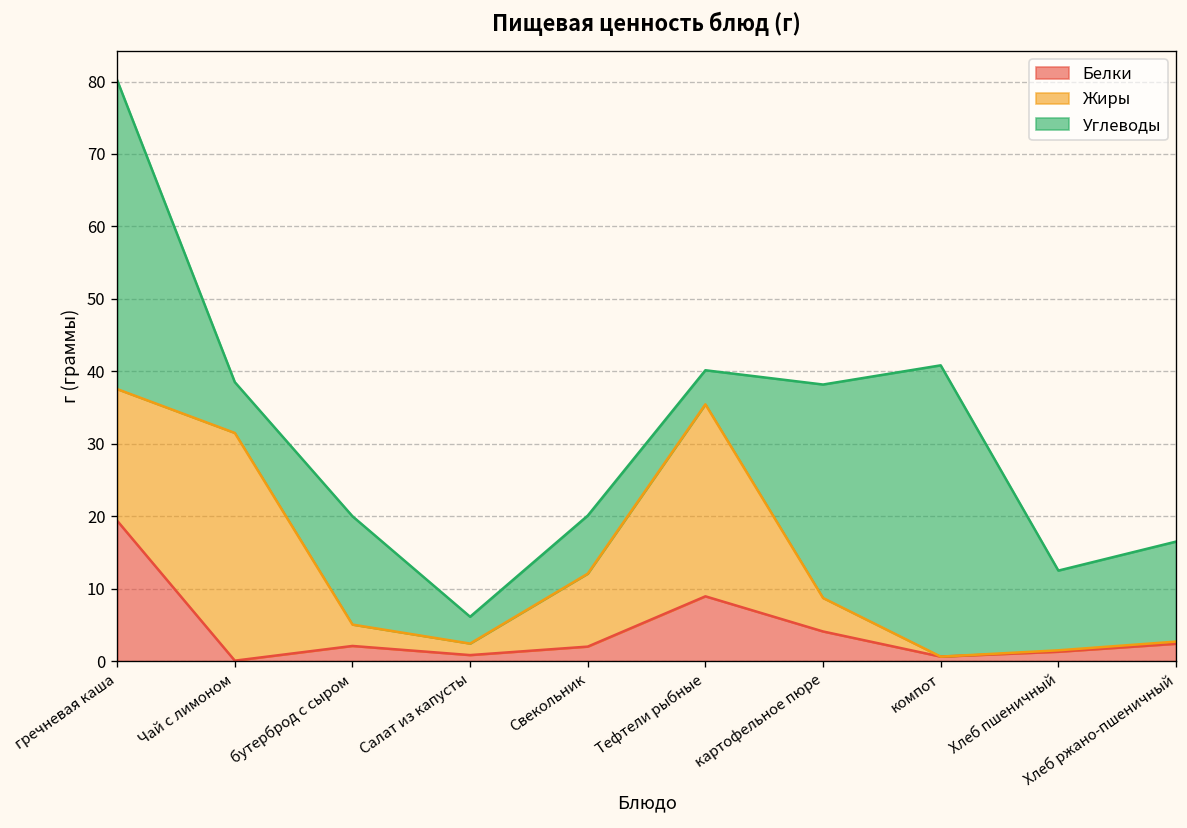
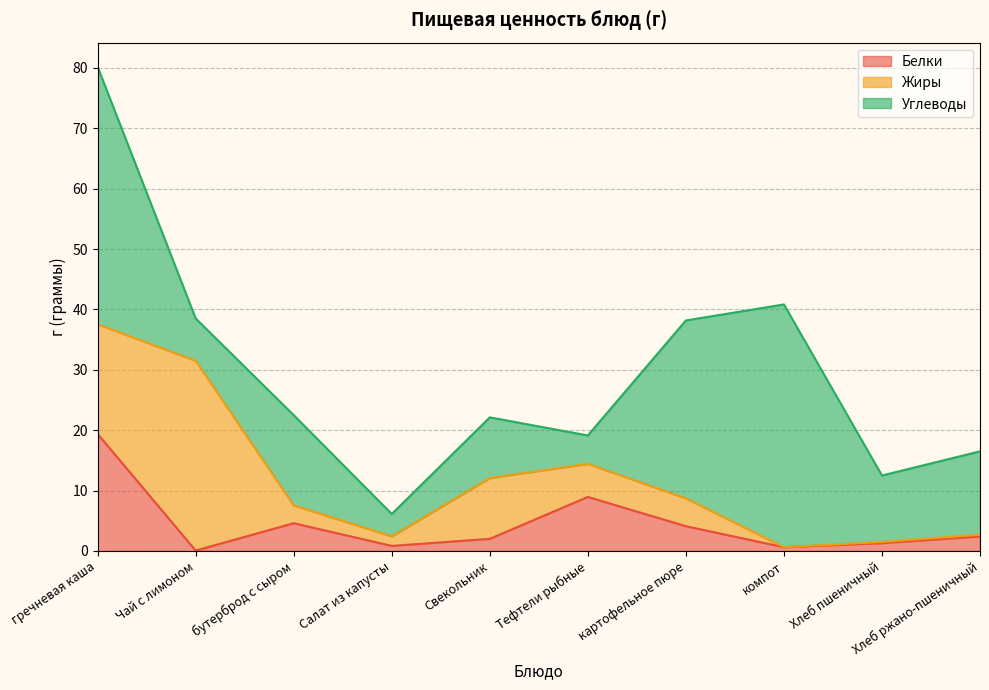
  {
    "Белки": {
      "гречневая каша": 19,
      "Чай с лимоном": 0,
-     "бутерброд с сыром": 2,
+     "бутерброд с сыром": 5,
      "Салат из капусты": 1,
      "Свекольник": 2,
      "Тефтели рыбные": 9,
      "картофельное пюре": 4
    },
    "Жиры": {
      "гречневая каша": 18,
      "Чай с лимоном": 31,
      "бутерброд с сыром": 3,
      "Салат из капусты": 2,
      "Свекольник": 10,
-     "Тефтели рыбные": 27,
+     "Тефтели рыбные": 5,
      "картофельное пюре": 5
    },
    "Углеводы": {
      "гречневая каша": 43,
      "Чай с лимоном": 7,
      "бутерброд с сыром": 15,
      "Салат из капусты": 4,
-     "Свекольник": 8,
+     "Свекольник": 10,
      "Тефтели рыбные": 5,
      "картофельное пюре": 29,
      "компот": 40,
      "Хлеб пшеничный": 11,
      "Хлеб ржано-пшеничный": 14
    }
  }
